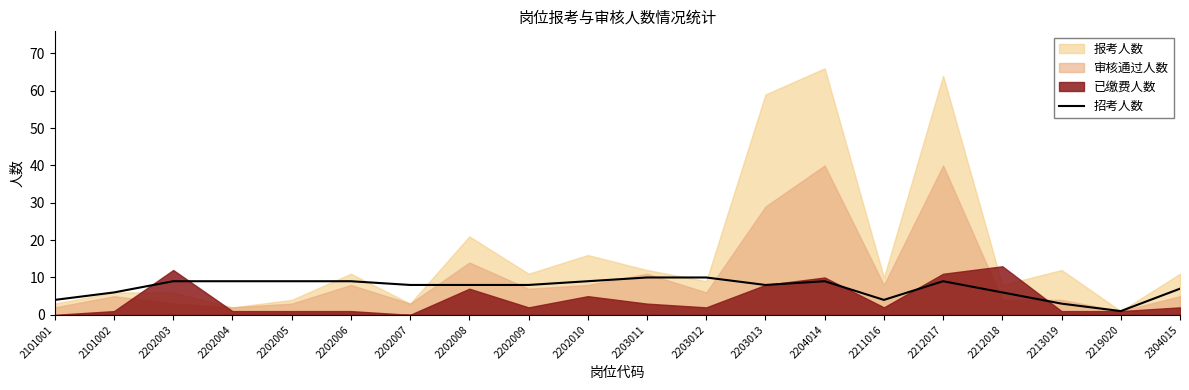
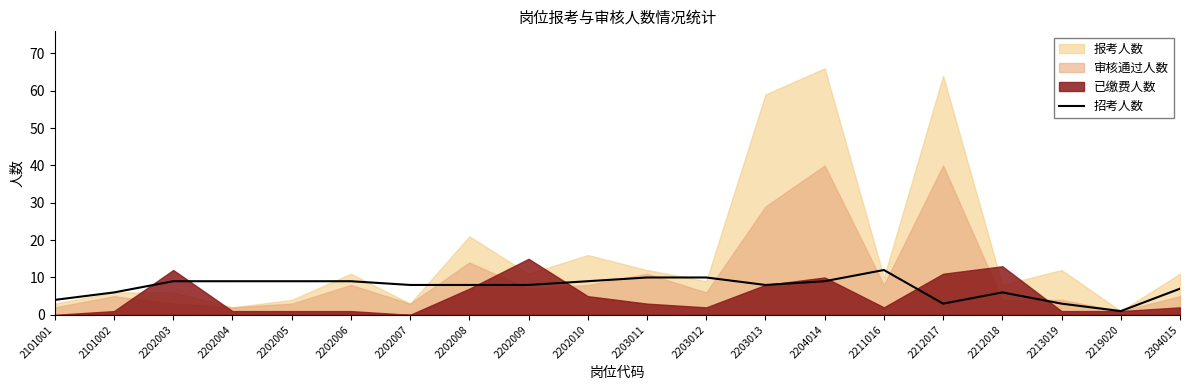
  {
    "招考人数": {
      "2101001": 4,
      "2202003": 9,
      "2202004": 9,
      "2202005": 9,
      "2202006": 9,
      "2202007": 8,
      "2202008": 8,
      "2202009": 8,
      "2202010": 9,
      "2203011": 10,
      "2203012": 10,
      "2204014": 9,
-     "2211016": 4,
-     "2212017": 9,
+     "2211016": 12,
+     "2212017": 3,
      "2212018": 6,
      "2213019": 3,
      "2304015": 7
    },
    "已缴费人数": {
      "2101001": 0,
      "2101002": 1,
      "2202003": 12,
      "2202004": 1,
      "2202005": 1,
      "2202006": 1,
      "2202007": 0,
      "2202008": 7,
-     "2202009": 2,
+     "2202009": 15,
      "2202010": 5,
      "2203011": 3,
      "2203012": 2,
      "2204014": 10,
      "2211016": 2,
      "2212017": 11,
      "2212018": 13,
      "2213019": 1,
      "2304015": 2
    }
  }
